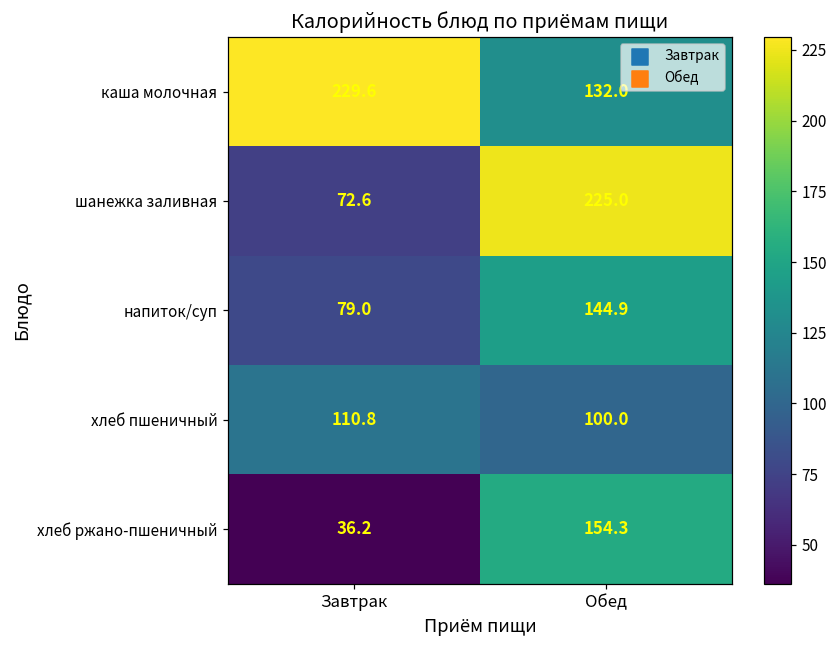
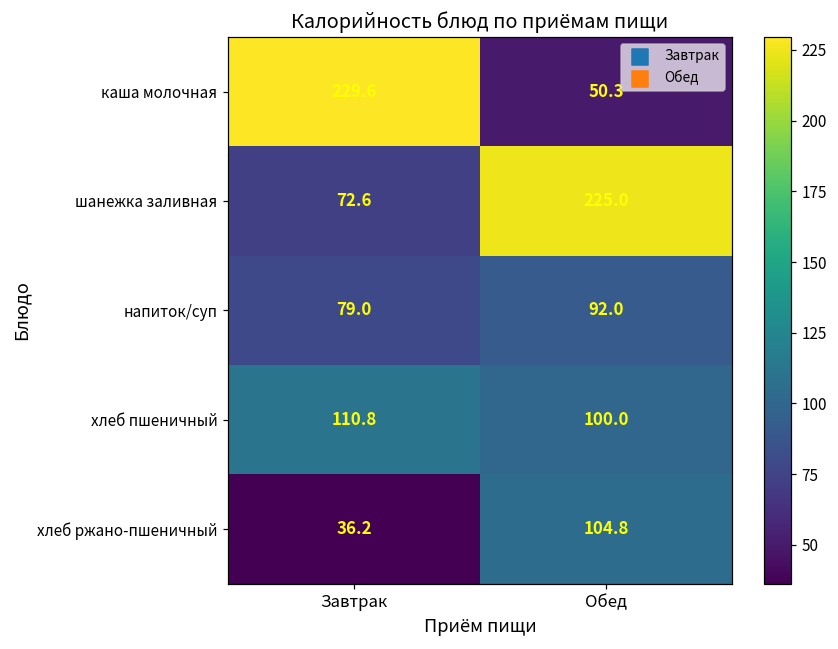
  {
    "каша молочная": {
-     "Обед": 132.0
+     "Обед": 50.3
    },
    "шанежка заливная": {
      "Завтрак": 72.6
    },
    "напиток/суп": {
      "Завтрак": 79.0,
-     "Обед": 144.9
+     "Обед": 92.0
    },
    "хлеб пшеничный": {
      "Завтрак": 110.8,
      "Обед": 100.0
    },
    "хлеб ржано-пшеничный": {
      "Завтрак": 36.2,
-     "Обед": 154.3
+     "Обед": 104.8
    }
  }
